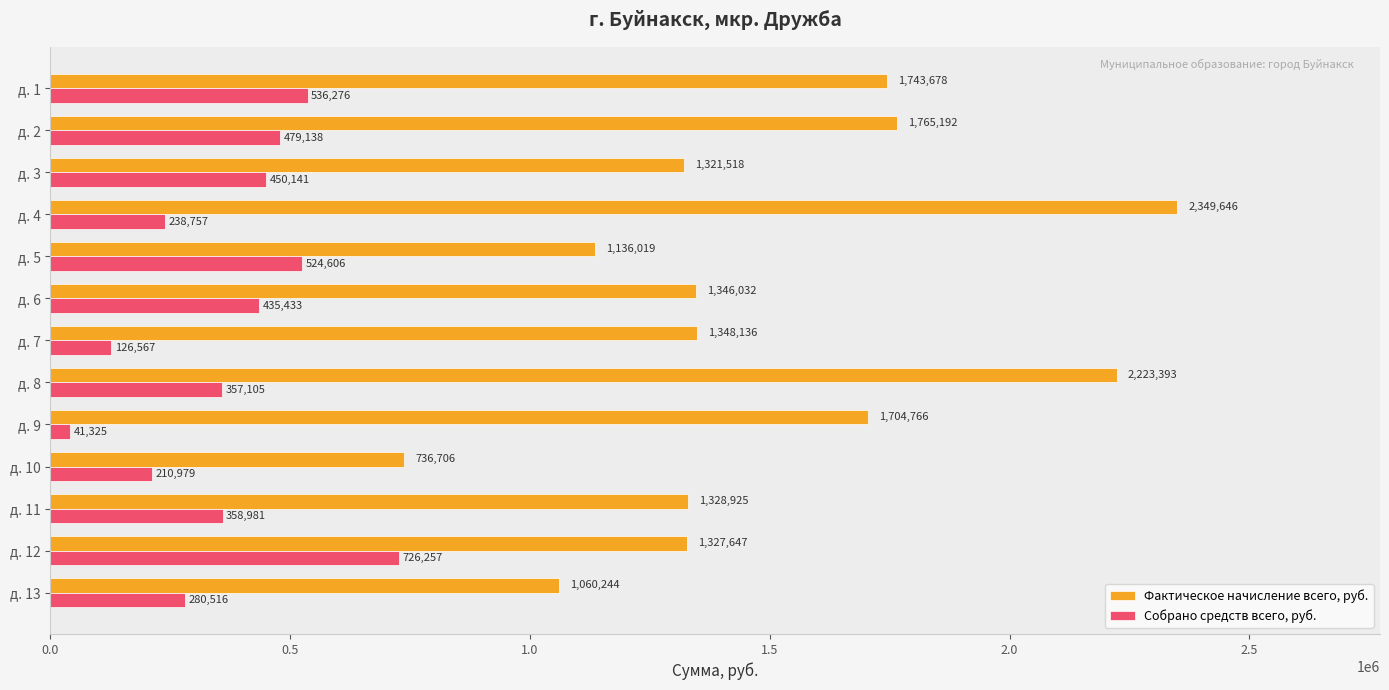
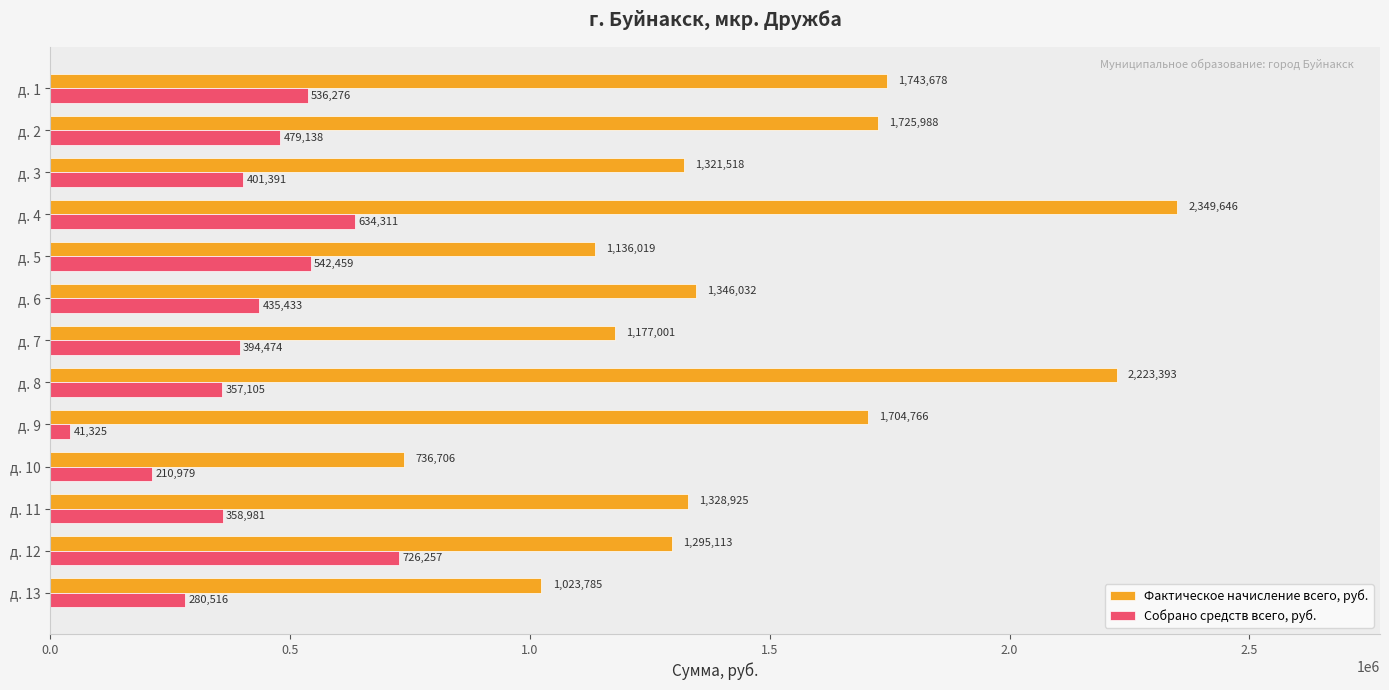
  {
    "Фактическое начисление всего, руб.": {
      "д. 1": "1,743,678",
-     "д. 2": "1,765,192",
+     "д. 2": "1,725,988",
      "д. 3": "1,321,518",
      "д. 4": "2,349,646",
      "д. 5": "1,136,019",
      "д. 6": "1,346,032",
-     "д. 7": "1,348,136",
+     "д. 7": "1,177,001",
      "д. 8": "2,223,393",
      "д. 9": "1,704,766",
      "д. 10": "736,706",
      "д. 11": "1,328,925",
-     "д. 12": "1,327,647",
-     "д. 13": "1,060,244"
+     "д. 12": "1,295,113",
+     "д. 13": "1,023,785"
    },
    "Собрано средств всего, руб.": {
      "д. 1": "536,276",
      "д. 2": "479,138",
-     "д. 3": "450,141",
-     "д. 4": "238,757",
-     "д. 5": "524,606",
+     "д. 3": "401,391",
+     "д. 4": "634,311",
+     "д. 5": "542,459",
      "д. 6": "435,433",
-     "д. 7": "126,567",
+     "д. 7": "394,474",
      "д. 8": "357,105",
      "д. 9": "41,325",
      "д. 10": "210,979",
      "д. 11": "358,981",
      "д. 12": "726,257",
      "д. 13": "280,516"
    }
  }
